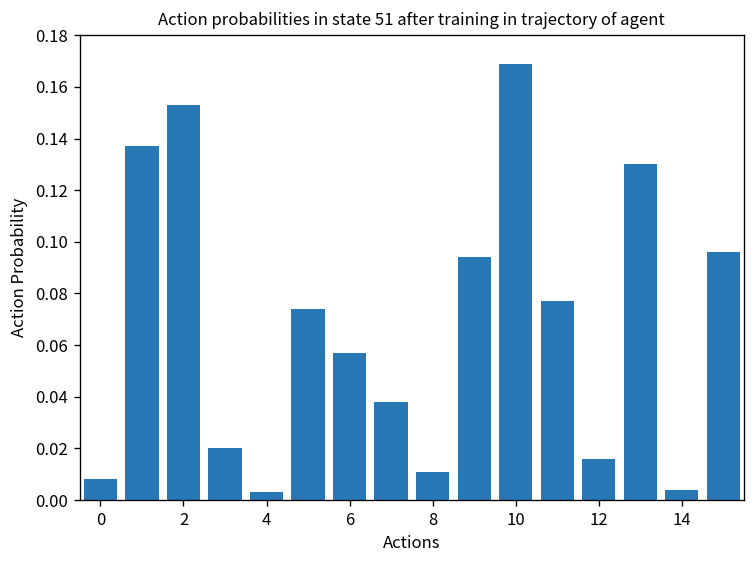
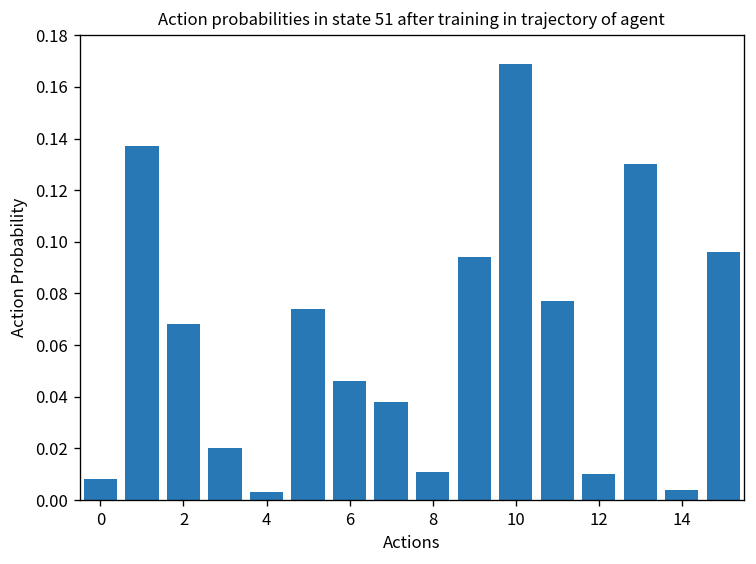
  {
    "0": 0.008,
-   "2": 0.153,
+   "2": 0.068,
    "4": 0.003,
-   "6": 0.057,
+   "6": 0.046,
    "8": 0.011,
    "10": 0.169,
-   "12": 0.016,
+   "12": 0.010,
    "14": 0.004
  }
